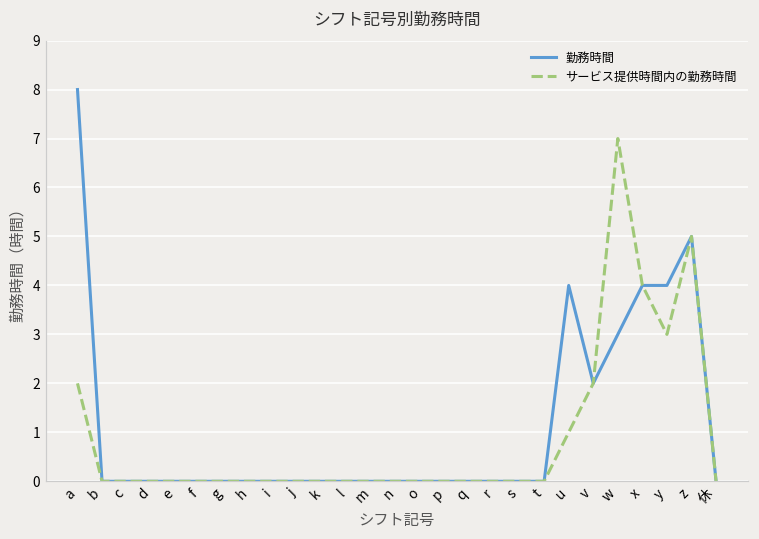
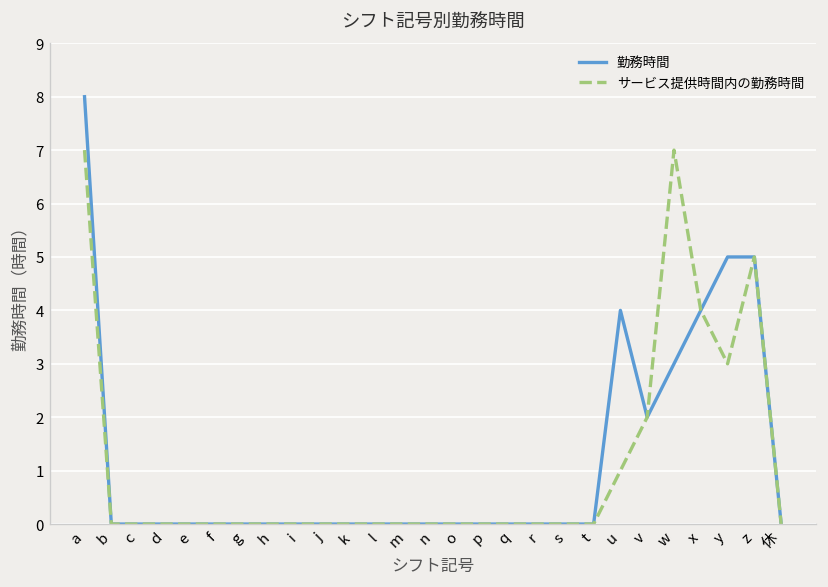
  {
    "勤務時間": {
      "a": 8,
      "u": 4,
      "w": 3,
-     "y": 4
+     "y": 5
    },
    "サービス提供時間内の勤務時間": {
-     "a": 2,
+     "a": 7,
      "u": 1,
      "w": 7,
      "y": 3
    }
  }
